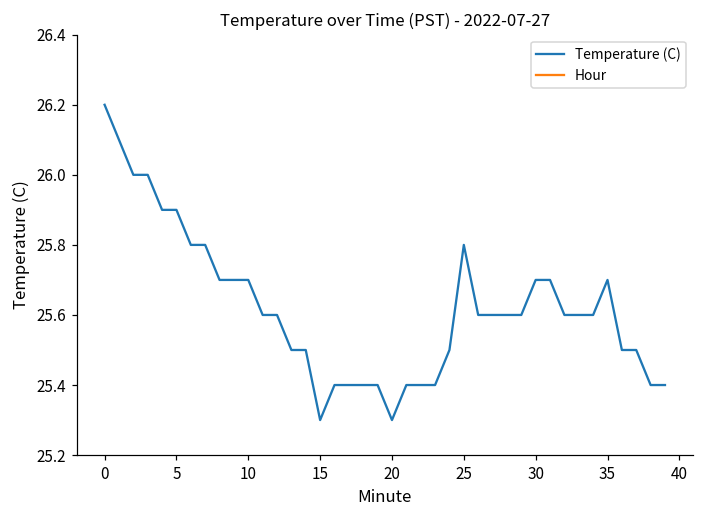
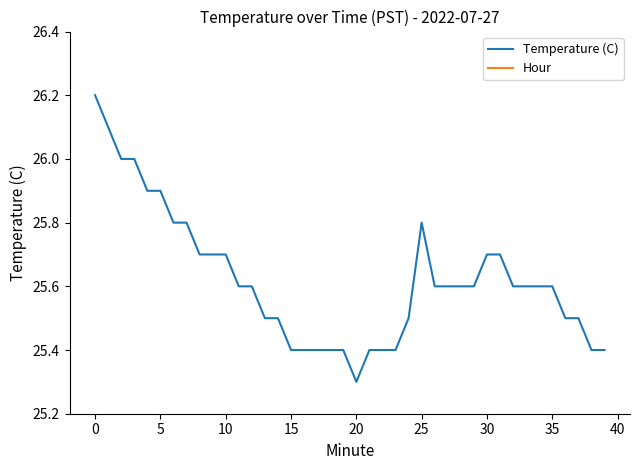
  {
    "Temperature (C)": {
      "0": 26.2,
      "5": 25.9,
      "10": 25.7,
-     "15": 25.3,
+     "15": 25.4,
      "20": 25.3,
      "25": 25.8,
      "30": 25.7,
-     "35": 25.7
+     "35": 25.6
    }
  }
